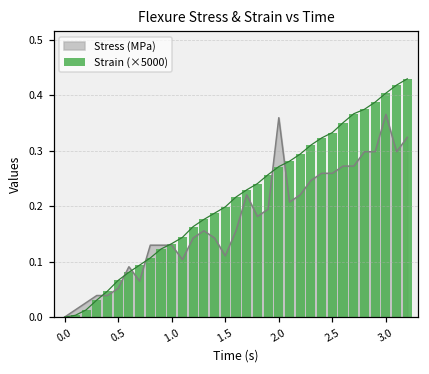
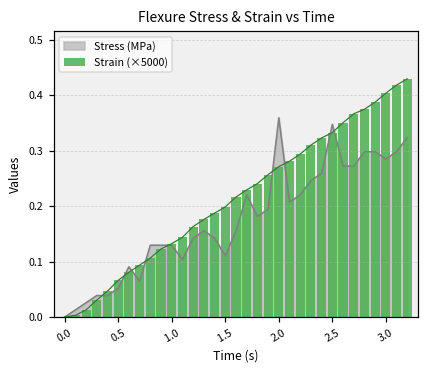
  {
    "Strain (×5000)": {
      "0.0": 0.00,
      "0.5": 0.07,
      "1.0": 0.13,
      "1.5": 0.20,
      "2.0": 0.27,
      "2.5": 0.33,
      "3.0": 0.40
    },
    "Stress (MPa)": {
      "0.5": 0.05,
      "1.5": 0.11,
      "2.0": 0.36,
-     "2.5": 0.26,
-     "3.0": 0.37
+     "2.5": 0.35,
+     "3.0": 0.29
    }
  }
